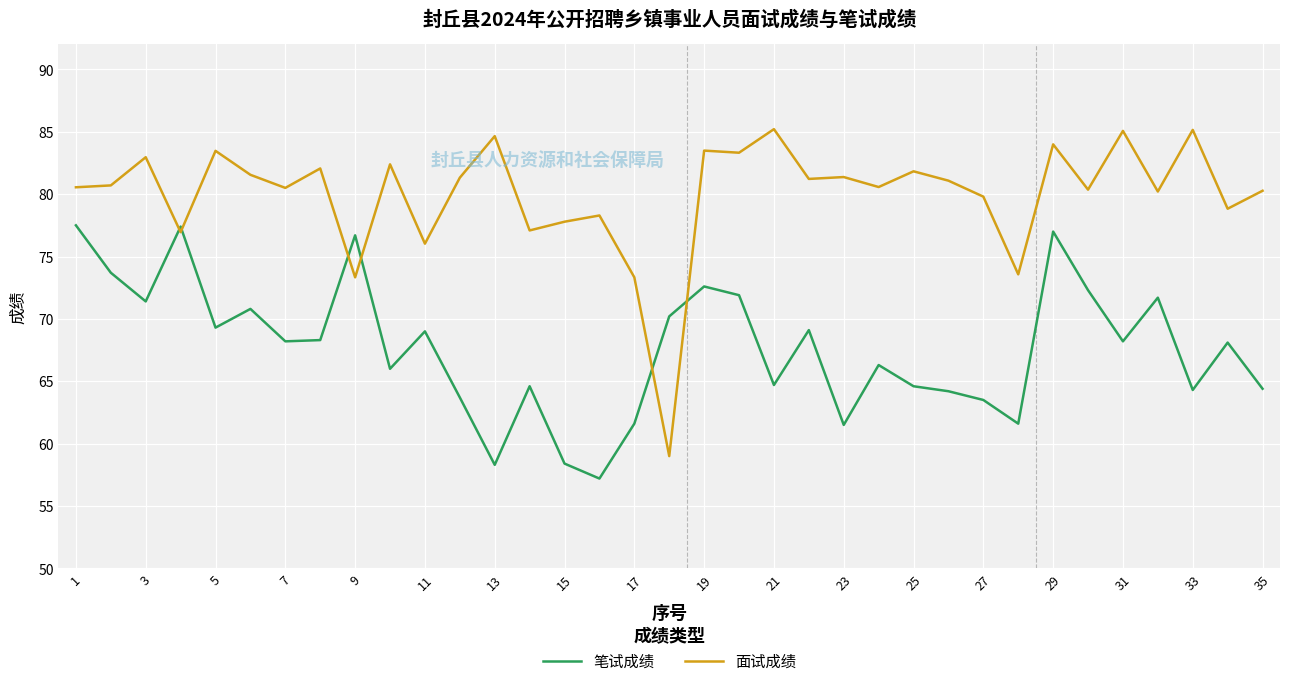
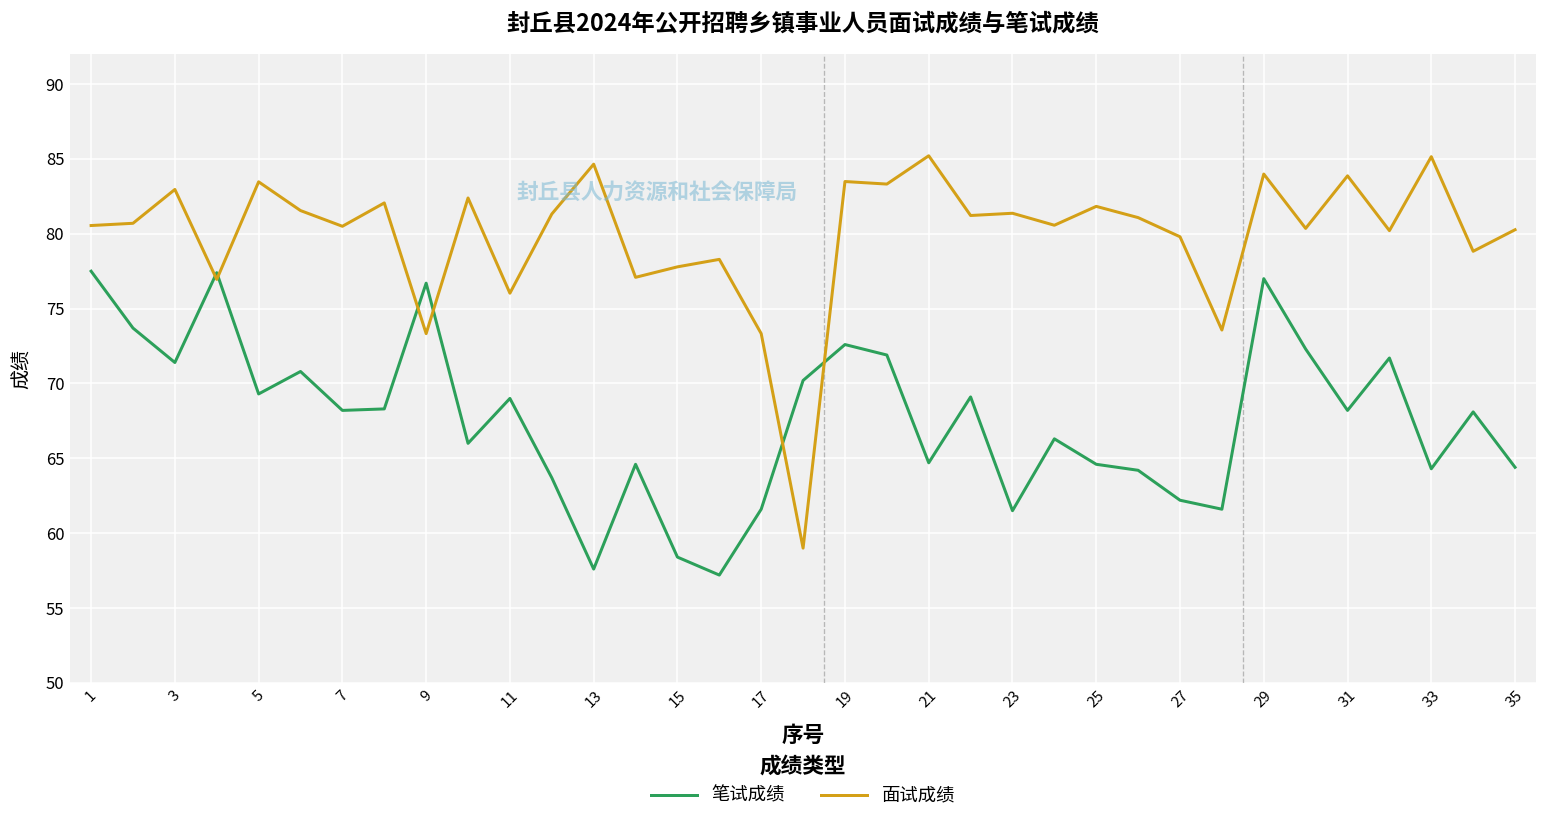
  {
    "笔试成绩": {
      "1": 77.5,
      "3": 71.4,
      "5": 69.3,
      "7": 68.2,
      "9": 76.7,
      "11": 69.0,
-     "13": 58.3,
+     "13": 57.6,
      "15": 58.4,
      "17": 61.6,
      "19": 72.6,
      "21": 64.7,
      "23": 61.5,
      "25": 64.6,
-     "27": 63.5,
+     "27": 62.2,
      "29": 77.0,
      "31": 68.2,
      "33": 64.3,
      "35": 64.4
    },
    "面试成绩": {
      "1": 80.6,
      "3": 83.0,
      "5": 83.5,
      "7": 80.5,
      "9": 73.3,
      "11": 76.0,
      "13": 84.7,
      "15": 77.8,
      "17": 73.3,
      "19": 83.5,
      "21": 85.2,
      "23": 81.4,
      "25": 81.8,
      "27": 79.8,
      "29": 84.0,
-     "31": 85.1,
+     "31": 83.9,
      "33": 85.2,
      "35": 80.3
    }
  }
